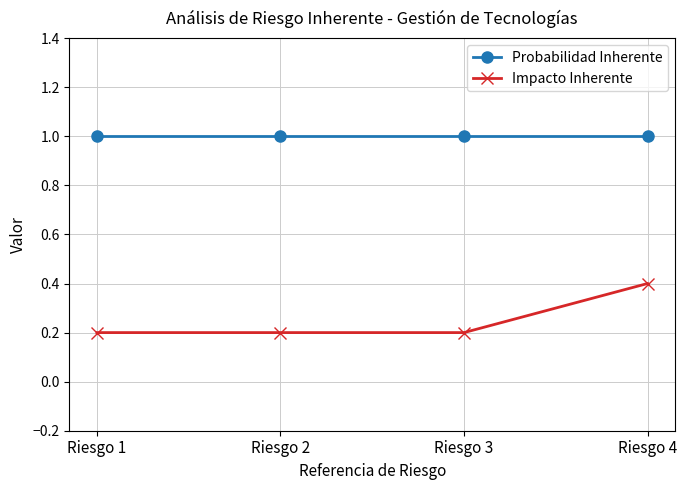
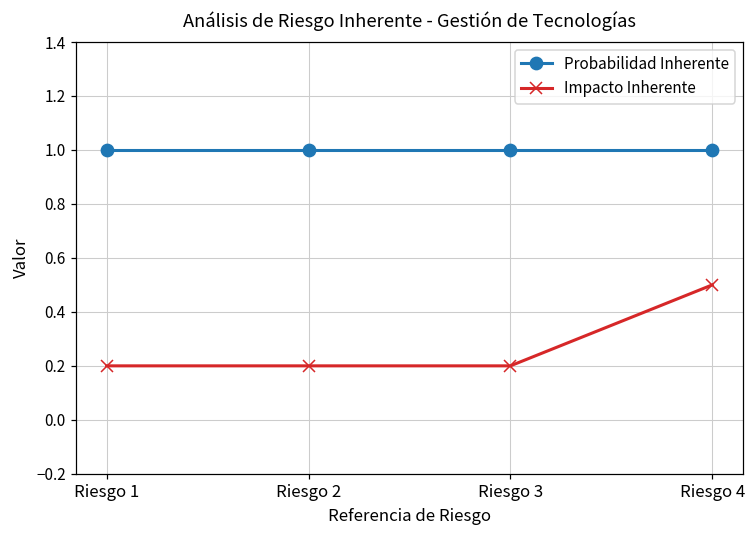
  {
    "Probabilidad Inherente": {
      "Riesgo 1": 1.0,
      "Riesgo 2": 1.0,
      "Riesgo 3": 1.0,
      "Riesgo 4": 1.0
    },
    "Impacto Inherente": {
      "Riesgo 1": 0.2,
      "Riesgo 2": 0.2,
      "Riesgo 3": 0.2,
-     "Riesgo 4": 0.4
+     "Riesgo 4": 0.5
    }
  }
